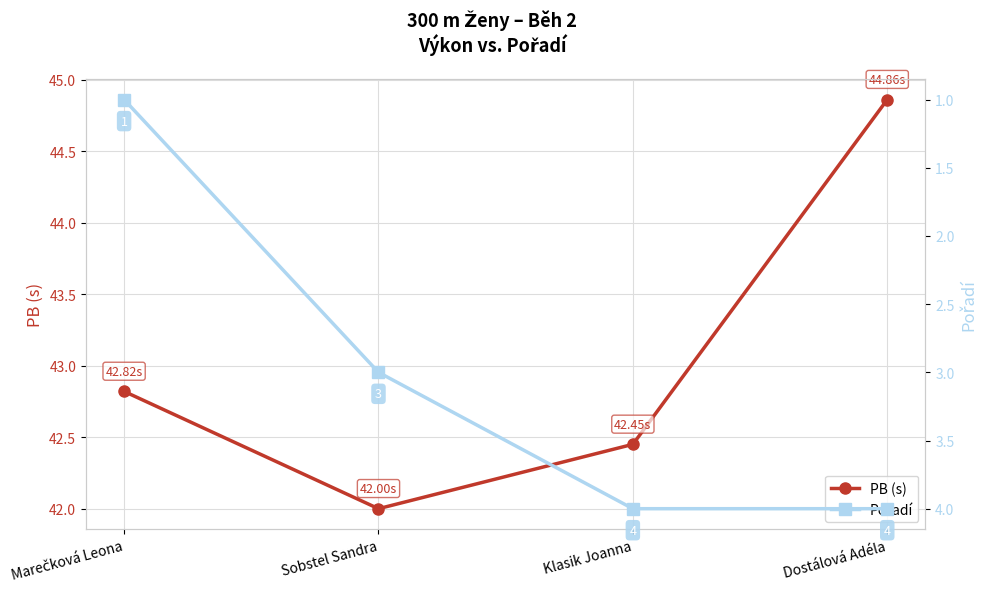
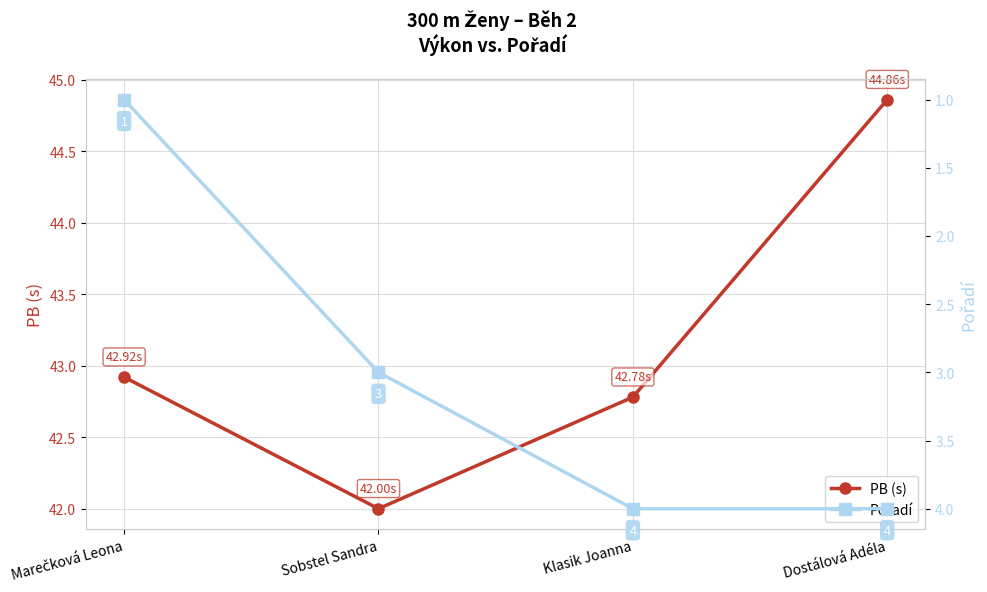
  {
    "PB (s)": {
-     "Marečková Leona": "42.82s",
-     "Klasik Joanna": "42.45s"
+     "Marečková Leona": "42.92s",
+     "Klasik Joanna": "42.78s"
    }
  }
